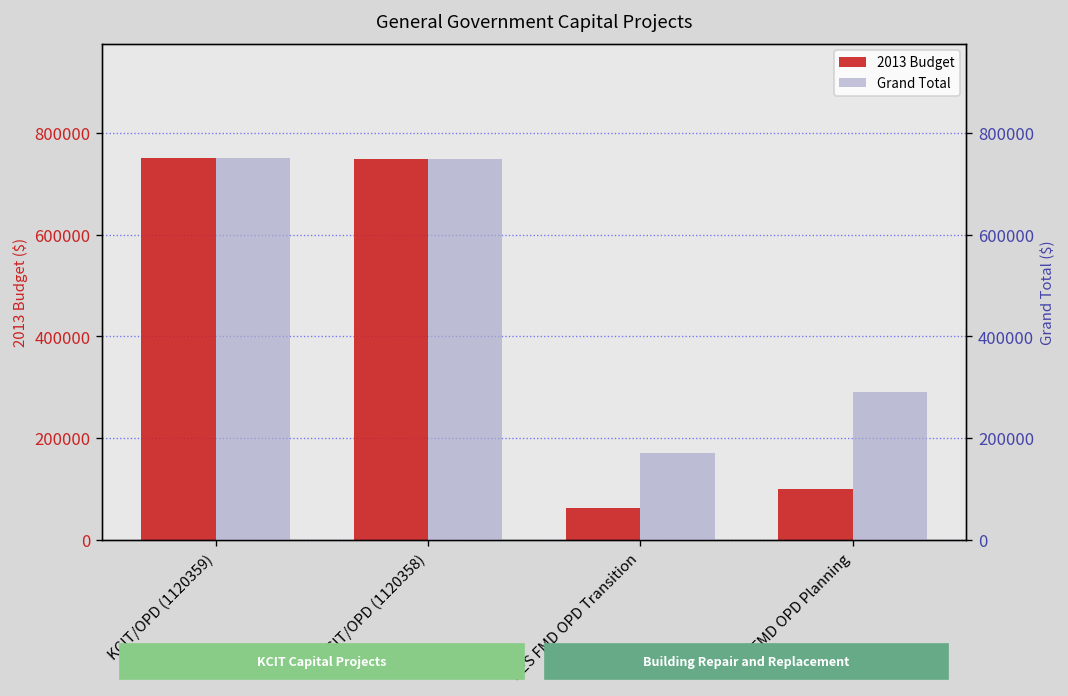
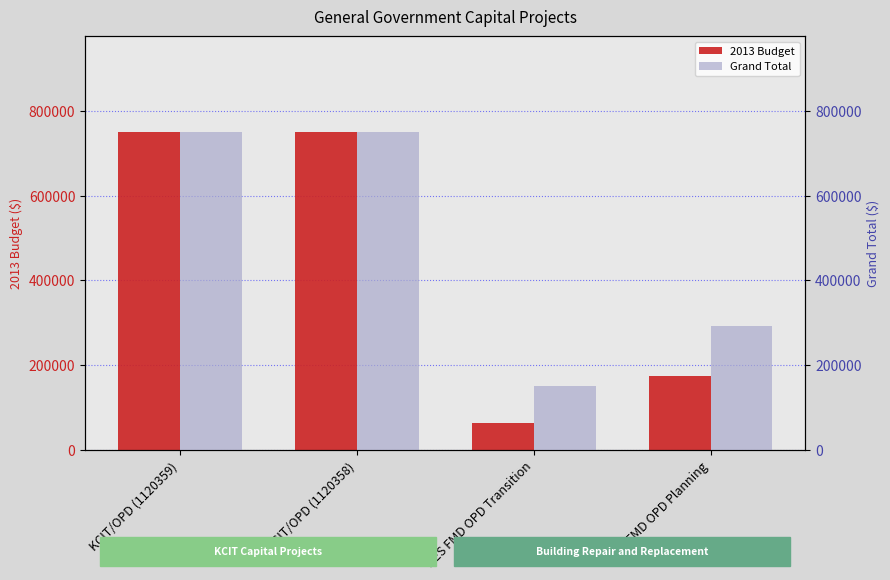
  {
    "2013 Budget": {
      "KCIT/OPD (1120359)": 750000,
      "KCIT/OPD (1120358)": 750000,
      "DES FMD OPD Transition": 60000,
-     "DES FMD OPD Planning": 100000
+     "DES FMD OPD Planning": 170000
    },
    "Grand Total": {
      "KCIT/OPD (1120359)": 750000,
      "KCIT/OPD (1120358)": 750000,
-     "DES FMD OPD Transition": 170000,
+     "DES FMD OPD Transition": 150000,
      "DES FMD OPD Planning": 290000
    }
  }
